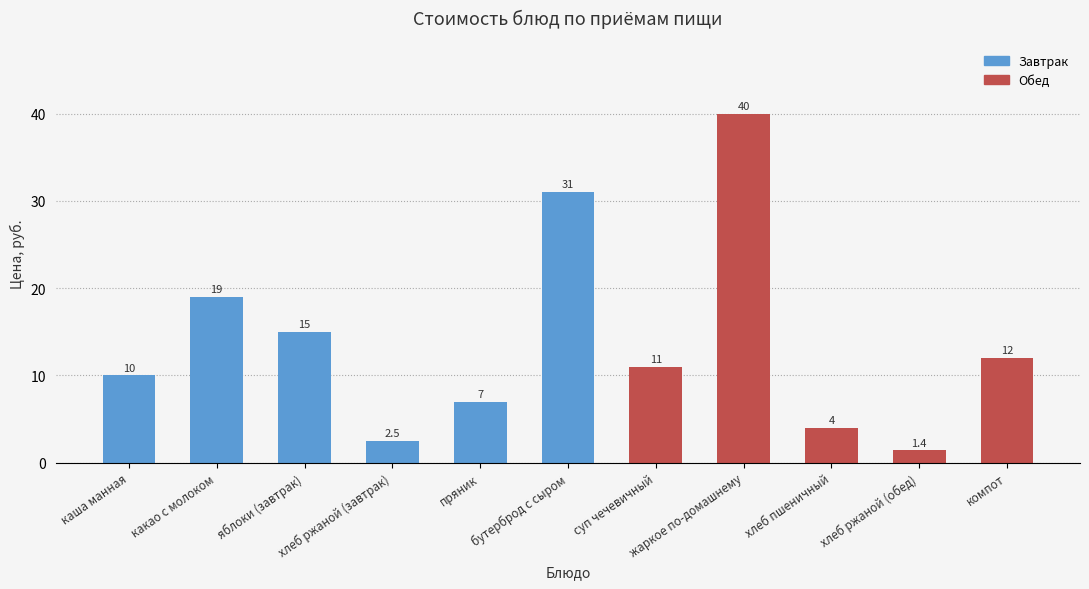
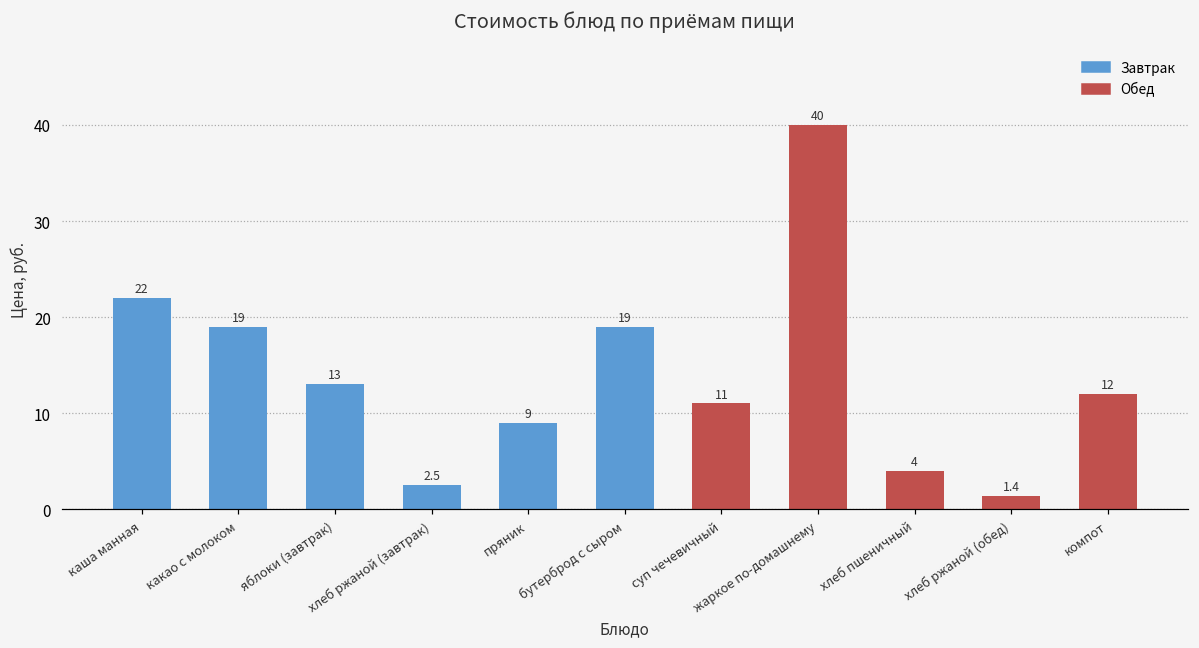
  {
-   "каша манная": 10,
+   "каша манная": 22,
    "какао с молоком": 19,
-   "яблоки (завтрак)": 15,
+   "яблоки (завтрак)": 13,
    "хлеб ржаной (завтрак)": 2.5,
-   "пряник": 7,
-   "бутерброд с сыром": 31,
+   "пряник": 9,
+   "бутерброд с сыром": 19,
    "суп чечевичный": 11,
    "жаркое по-домашнему": 40,
    "хлеб пшеничный": 4,
    "хлеб ржаной (обед)": 1.4,
    "компот": 12
  }
